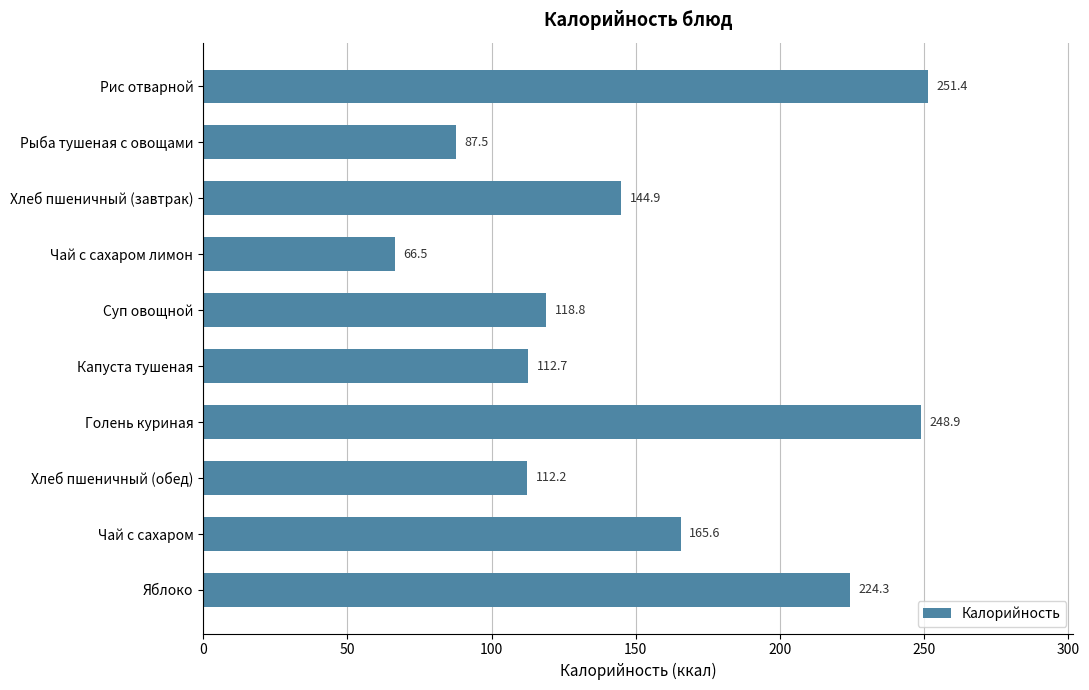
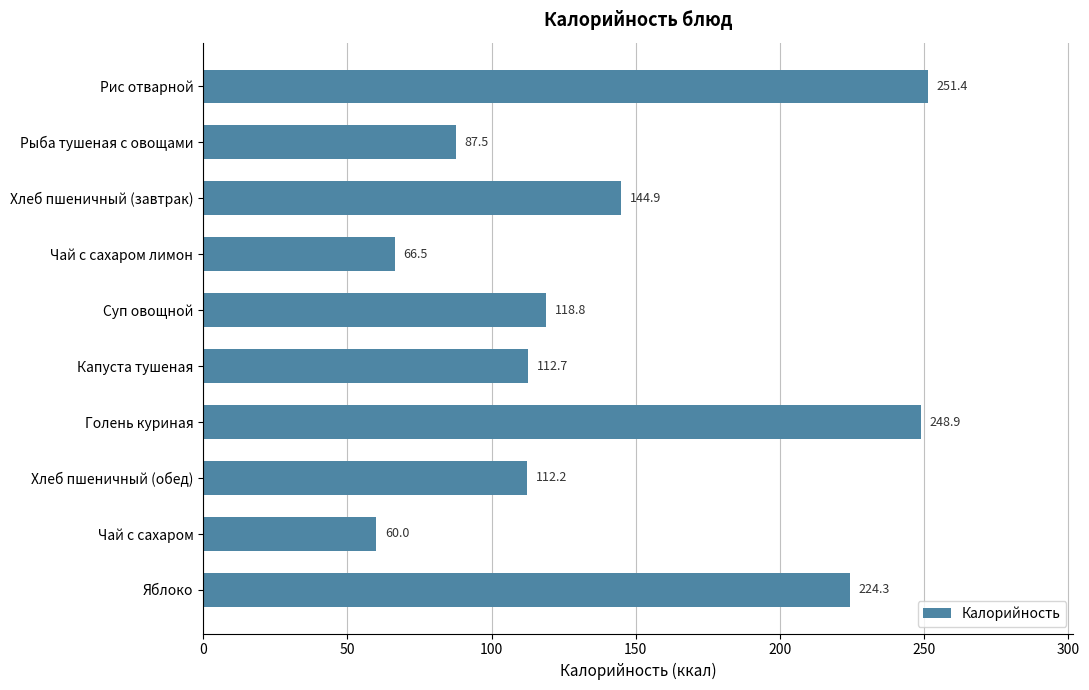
  {
    "Рис отварной": 251.4,
    "Рыба тушеная с овощами": 87.5,
    "Хлеб пшеничный (завтрак)": 144.9,
    "Чай с сахаром лимон": 66.5,
    "Суп овощной": 118.8,
    "Капуста тушеная": 112.7,
    "Голень куриная": 248.9,
    "Хлеб пшеничный (обед)": 112.2,
-   "Чай с сахаром": 165.6,
+   "Чай с сахаром": 60.0,
    "Яблоко": 224.3
  }
